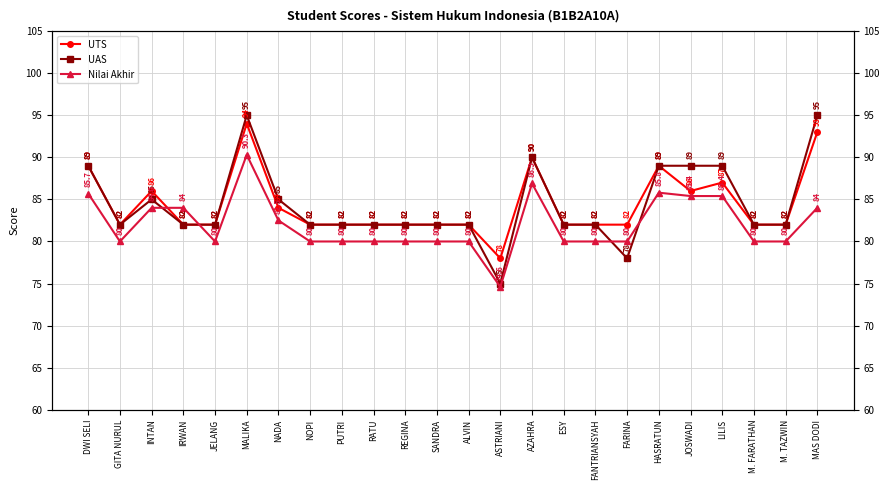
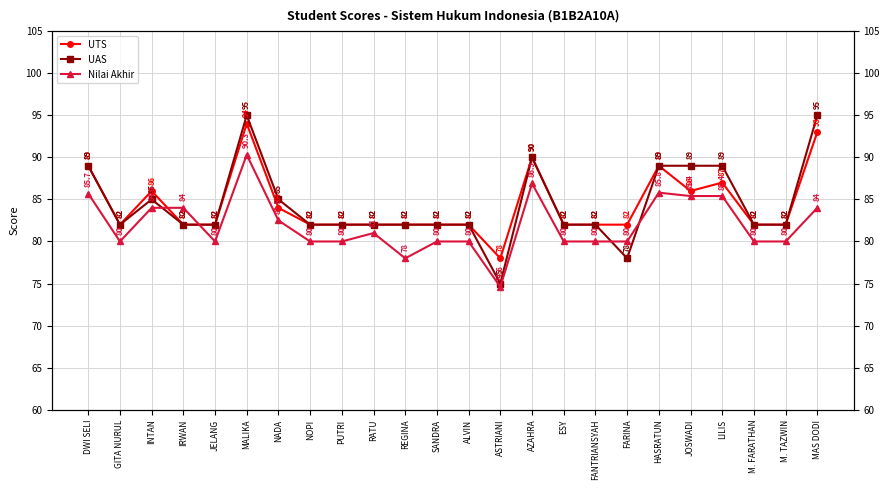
  {
    "UTS": {
      "INTAN": 86,
      "ASTRIANI": 78,
      "FARINA": 82
    },
    "UAS": {
      "MALIKA": 95,
      "NADA": 85,
      "JOSWADI": 89,
      "LILIS": 89,
      "MAS DODI": 95
    },
    "Nilai Akhir": {
      "DWI SELI": 85.7,
      "IRWAN": 84,
      "MALIKA": 90.3,
-     "RATU": 80,
-     "REGINA": 80,
+     "RATU": 81,
+     "REGINA": 78,
      "AZAHRA": 86.9,
      "HASRATUN": 85.8,
      "MAS DODI": 84
    }
  }
